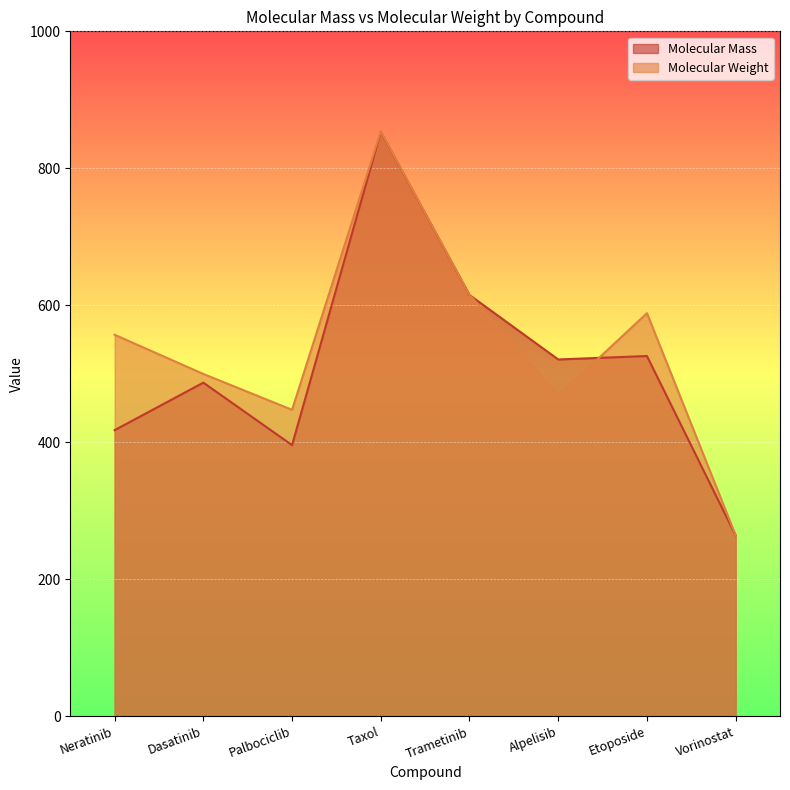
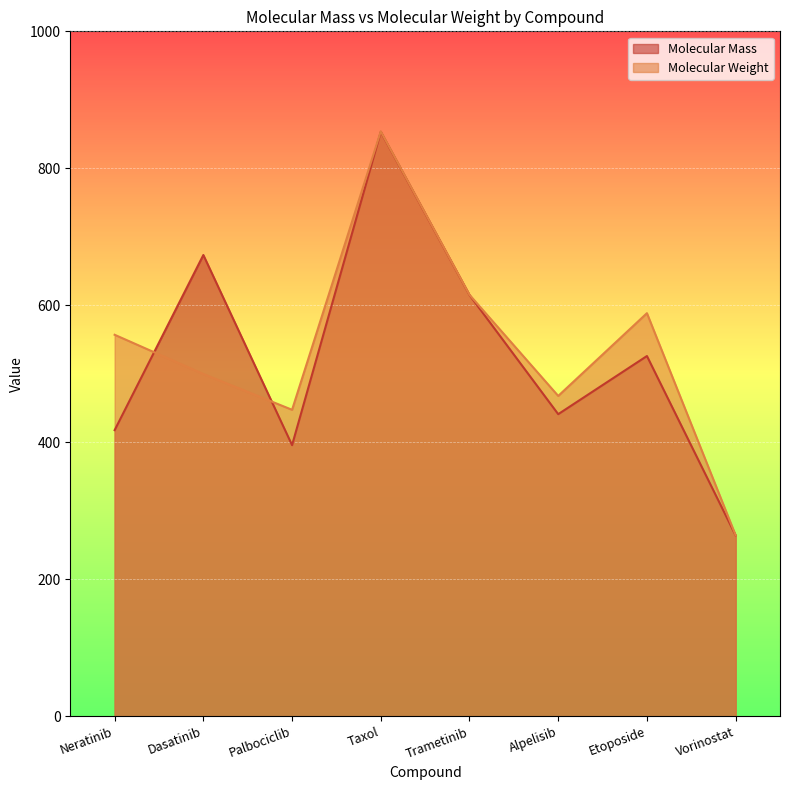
  {
    "Molecular Mass": {
      "Neratinib": 420,
-     "Dasatinib": 490,
+     "Dasatinib": 670,
      "Palbociclib": 400,
-     "Alpelisib": 520,
+     "Alpelisib": 440,
      "Etoposide": 530
    },
    "Molecular Weight": {
      "Neratinib": 560,
      "Dasatinib": 500,
      "Palbociclib": 450,
      "Alpelisib": 470,
      "Etoposide": 590
    }
  }
